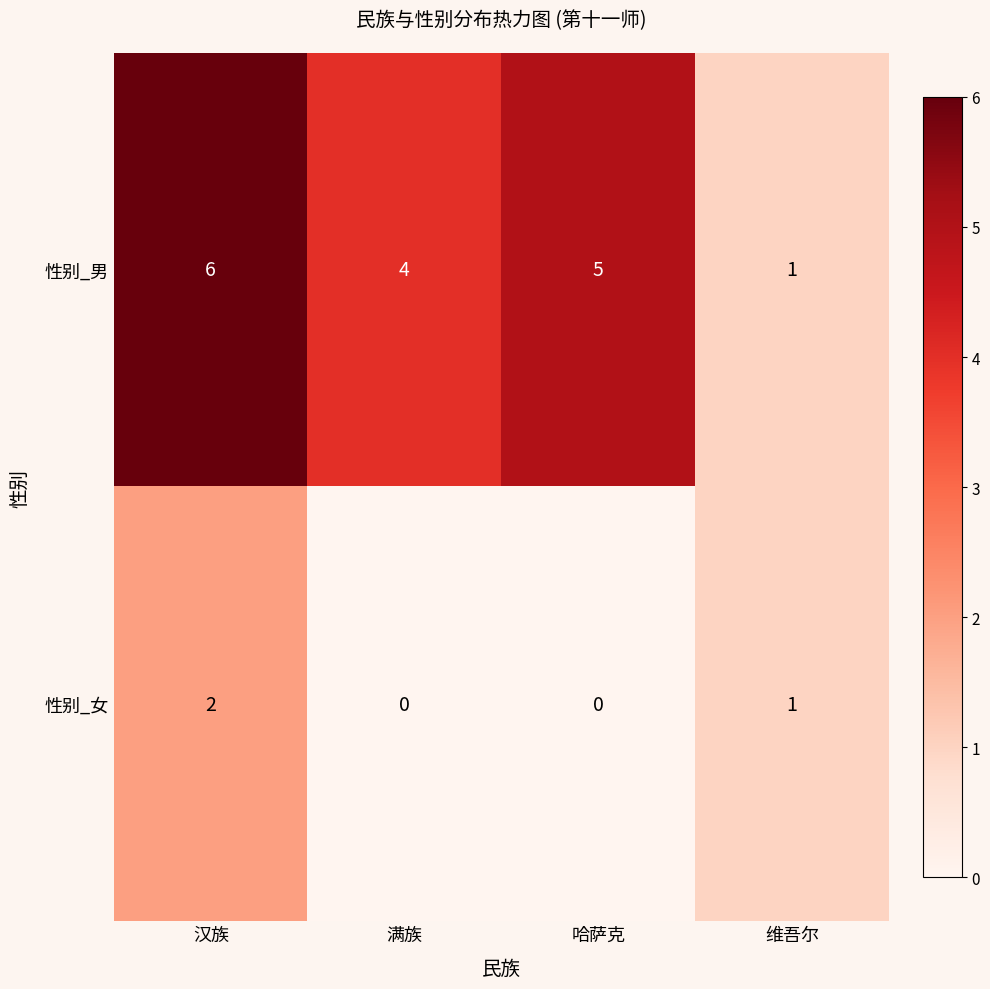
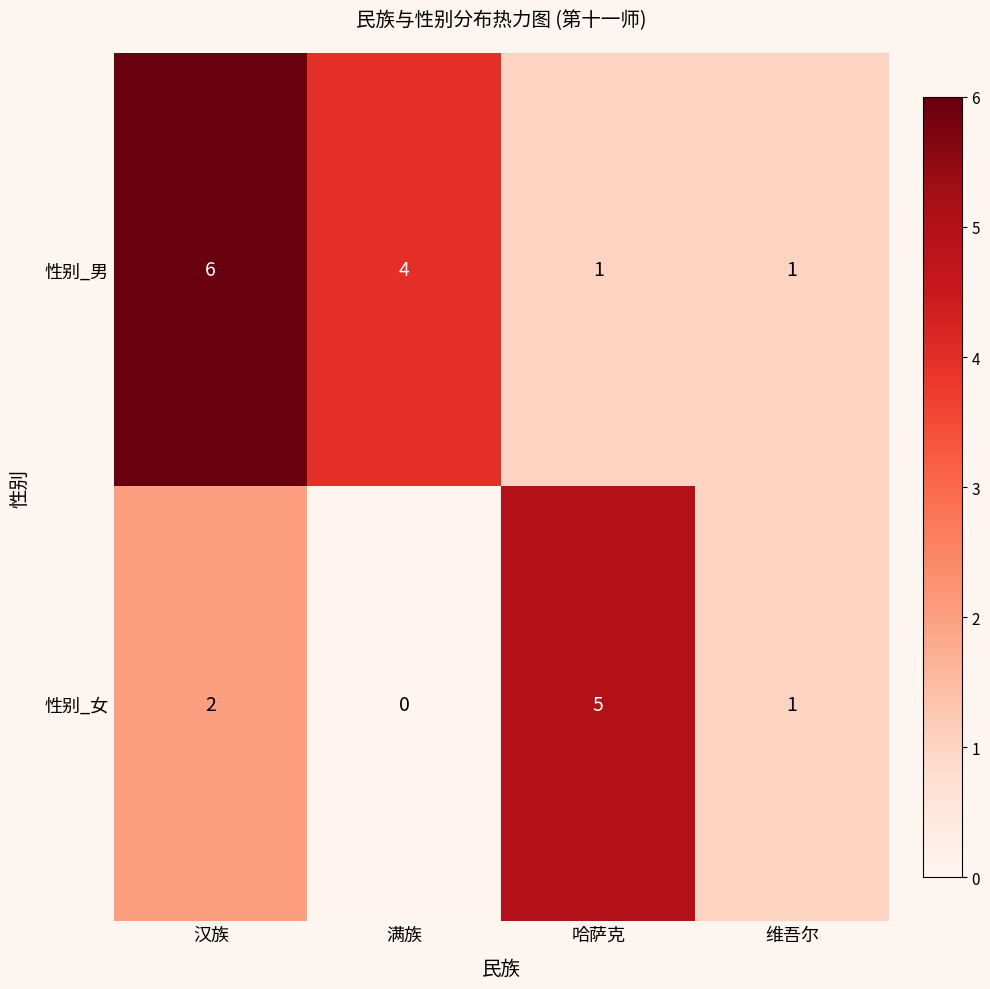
  {
    "性别_男": {
      "汉族": 6,
      "满族": 4,
-     "哈萨克": 5,
+     "哈萨克": 1,
      "维吾尔": 1
    },
    "性别_女": {
      "汉族": 2,
      "满族": 0,
-     "哈萨克": 0,
+     "哈萨克": 5,
      "维吾尔": 1
    }
  }
